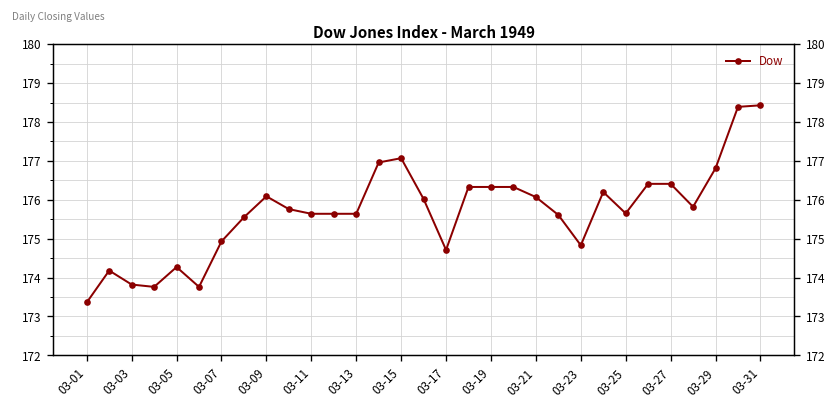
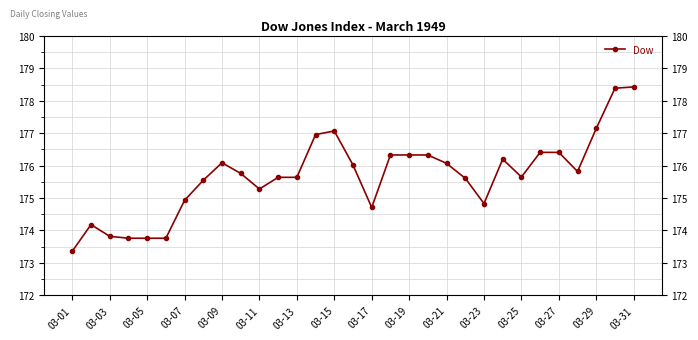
  {
    "03-01": 173.4,
    "03-03": 173.8,
-   "03-05": 174.3,
+   "03-05": 173.8,
    "03-07": 174.9,
    "03-09": 176.1,
-   "03-11": 175.6,
+   "03-11": 175.3,
    "03-13": 175.6,
    "03-15": 177.1,
    "03-17": 174.7,
    "03-19": 176.3,
    "03-21": 176.1,
    "03-23": 174.8,
    "03-25": 175.7,
    "03-27": 176.4,
-   "03-29": 176.8,
+   "03-29": 177.2,
    "03-31": 178.4
  }
